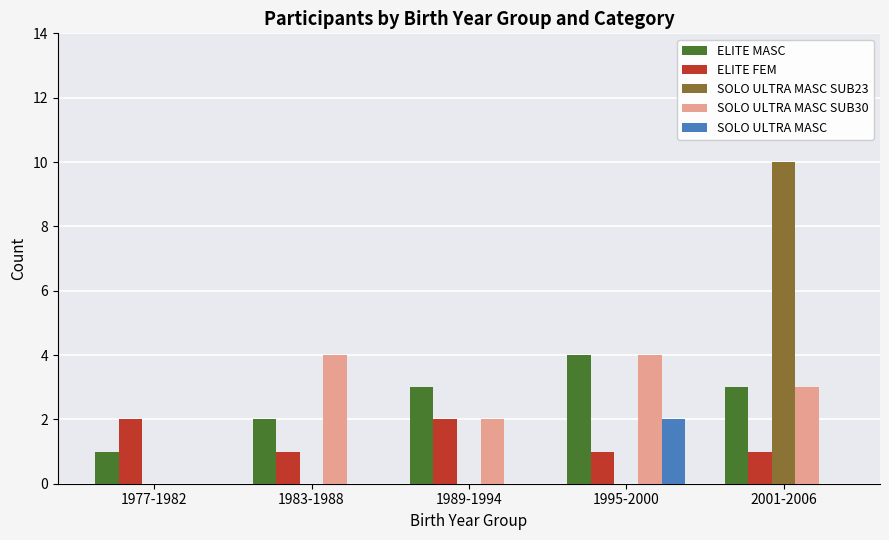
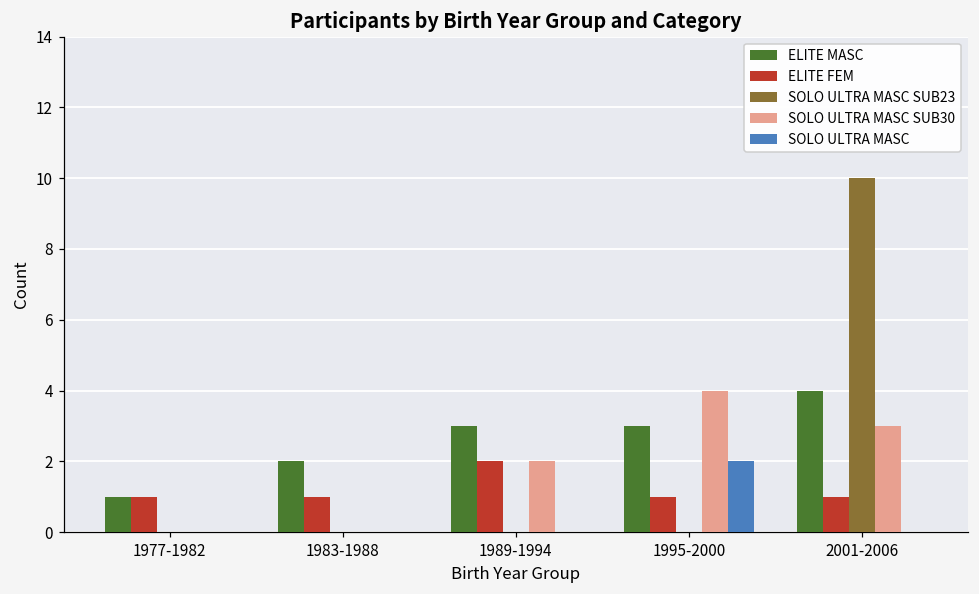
  {
    "ELITE MASC": {
      "1977-1982": 1,
      "1983-1988": 2,
      "1989-1994": 3,
-     "1995-2000": 4,
-     "2001-2006": 3
+     "1995-2000": 3,
+     "2001-2006": 4
    },
    "ELITE FEM": {
-     "1977-1982": 2,
+     "1977-1982": 1,
      "1983-1988": 1,
      "1989-1994": 2,
      "1995-2000": 1,
      "2001-2006": 1
    },
    "SOLO ULTRA MASC SUB23": {
      "1977-1982": 0,
      "1983-1988": 0,
      "1989-1994": 0,
      "1995-2000": 0,
      "2001-2006": 10
    },
    "SOLO ULTRA MASC SUB30": {
      "1977-1982": 0,
-     "1983-1988": 4,
+     "1983-1988": 0,
      "1989-1994": 2,
      "1995-2000": 4,
      "2001-2006": 3
    },
    "SOLO ULTRA MASC": {
      "1977-1982": 0,
      "1983-1988": 0,
      "1989-1994": 0,
      "1995-2000": 2,
      "2001-2006": 0
    }
  }
